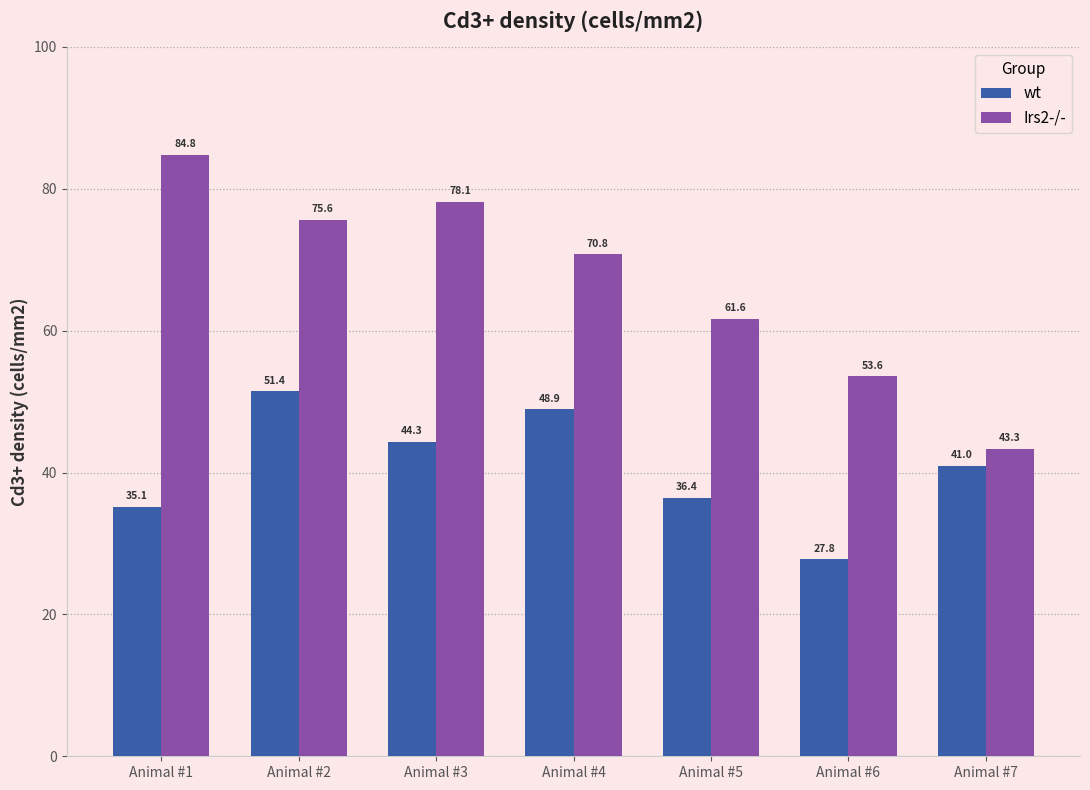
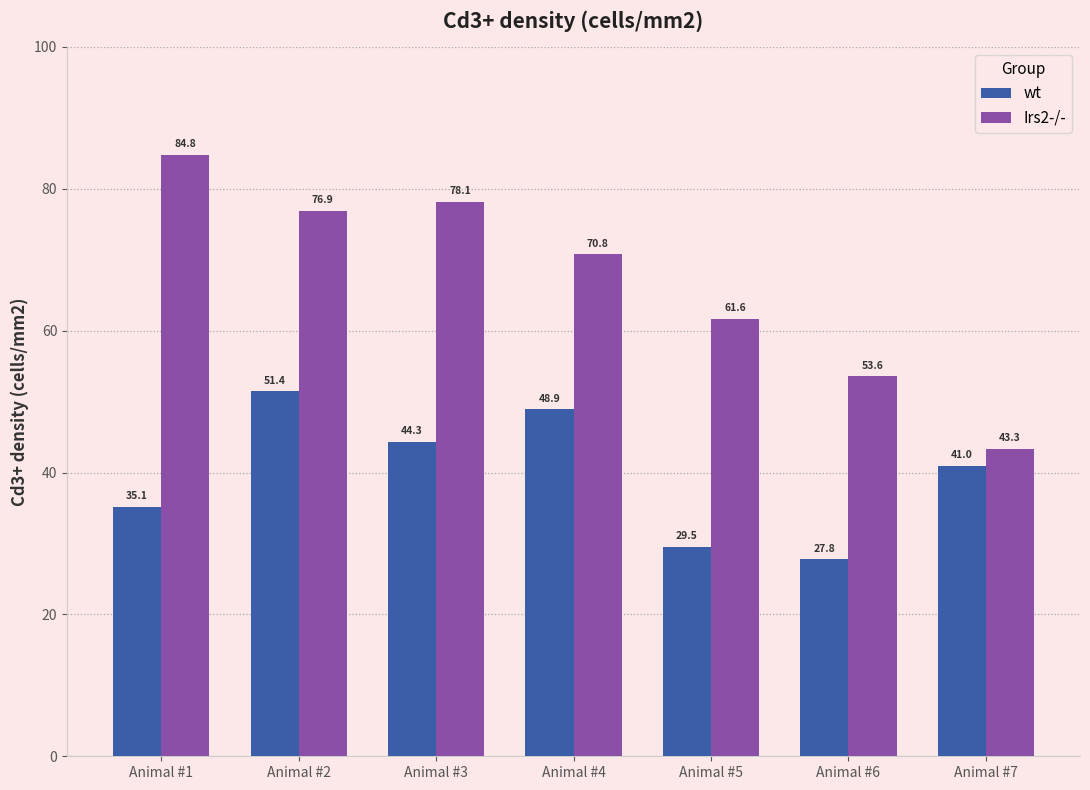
  {
    "wt": {
      "Animal #1": 35.1,
      "Animal #2": 51.4,
      "Animal #3": 44.3,
      "Animal #4": 48.9,
-     "Animal #5": 36.4,
+     "Animal #5": 29.5,
      "Animal #6": 27.8,
      "Animal #7": 41.0
    },
    "Irs2-/-": {
      "Animal #1": 84.8,
-     "Animal #2": 75.6,
+     "Animal #2": 76.9,
      "Animal #3": 78.1,
      "Animal #4": 70.8,
      "Animal #5": 61.6,
      "Animal #6": 53.6,
      "Animal #7": 43.3
    }
  }
